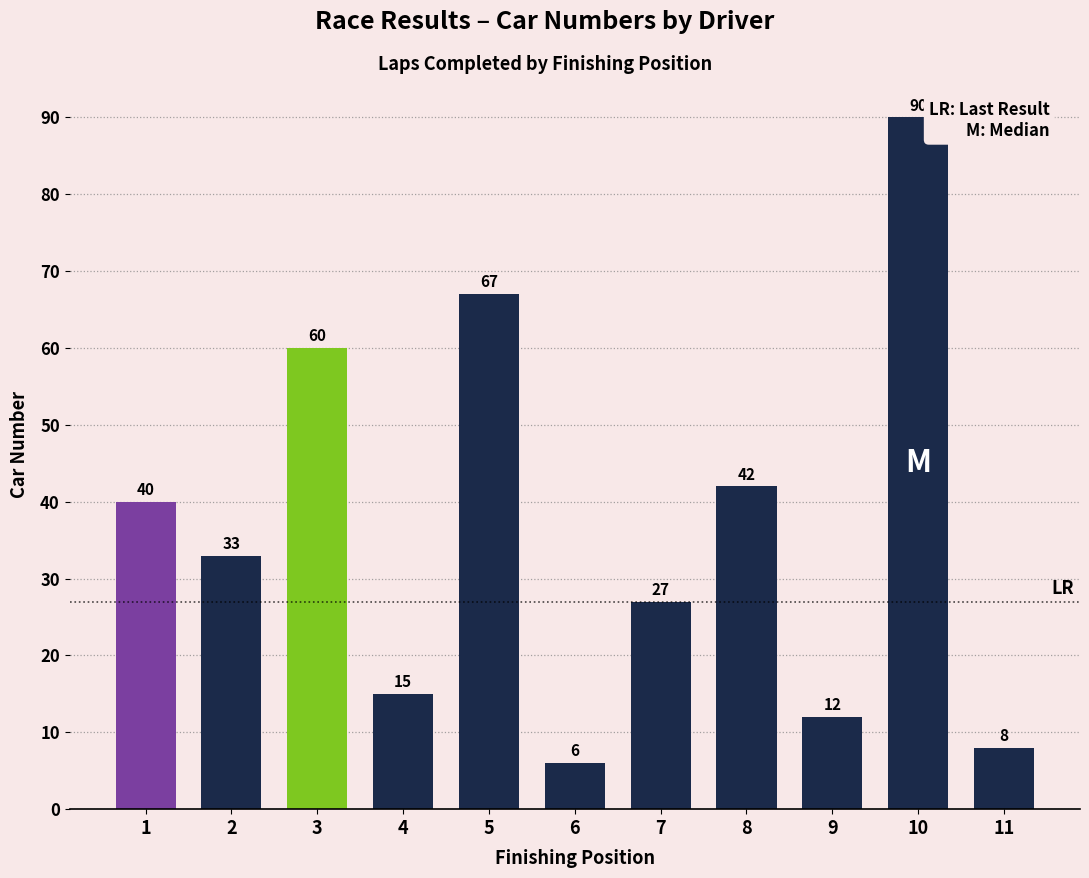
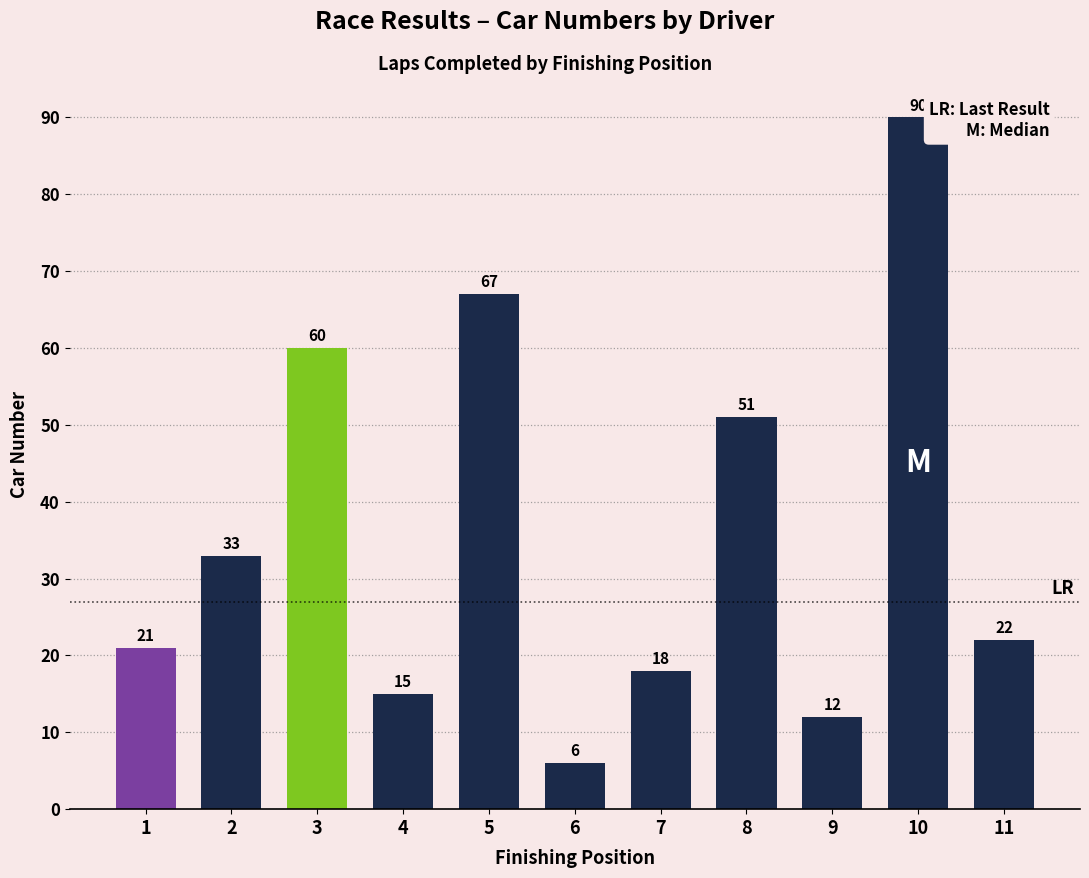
  {
-   "1": 40,
+   "1": 21,
    "2": 33,
    "3": 60,
    "4": 15,
    "5": 67,
    "6": 6,
-   "7": 27,
-   "8": 42,
+   "7": 18,
+   "8": 51,
    "9": 12,
-   "11": 8
+   "11": 22
  }
